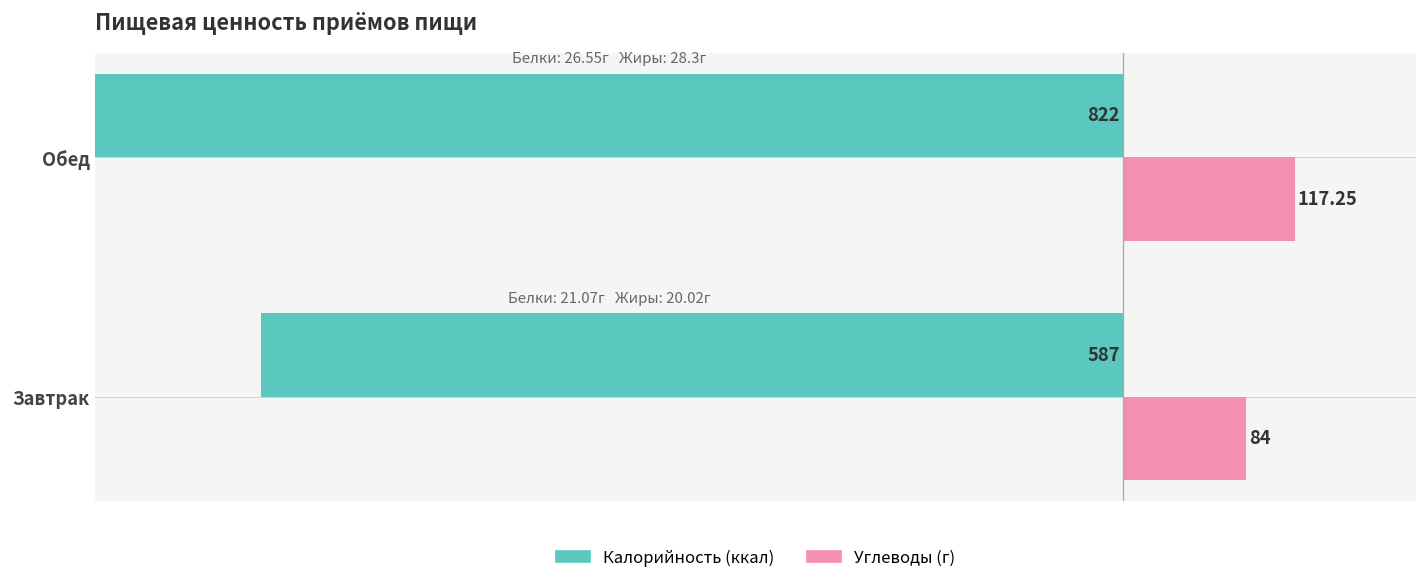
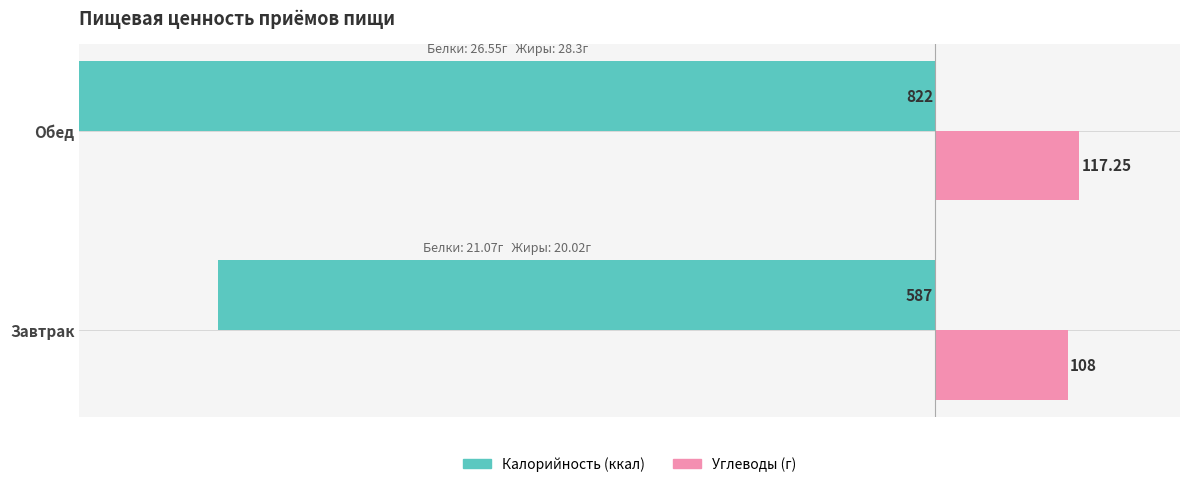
  {
    "Углеводы (г)": {
      "Обед": 117.25,
-     "Завтрак": 84
+     "Завтрак": 108
    }
  }
